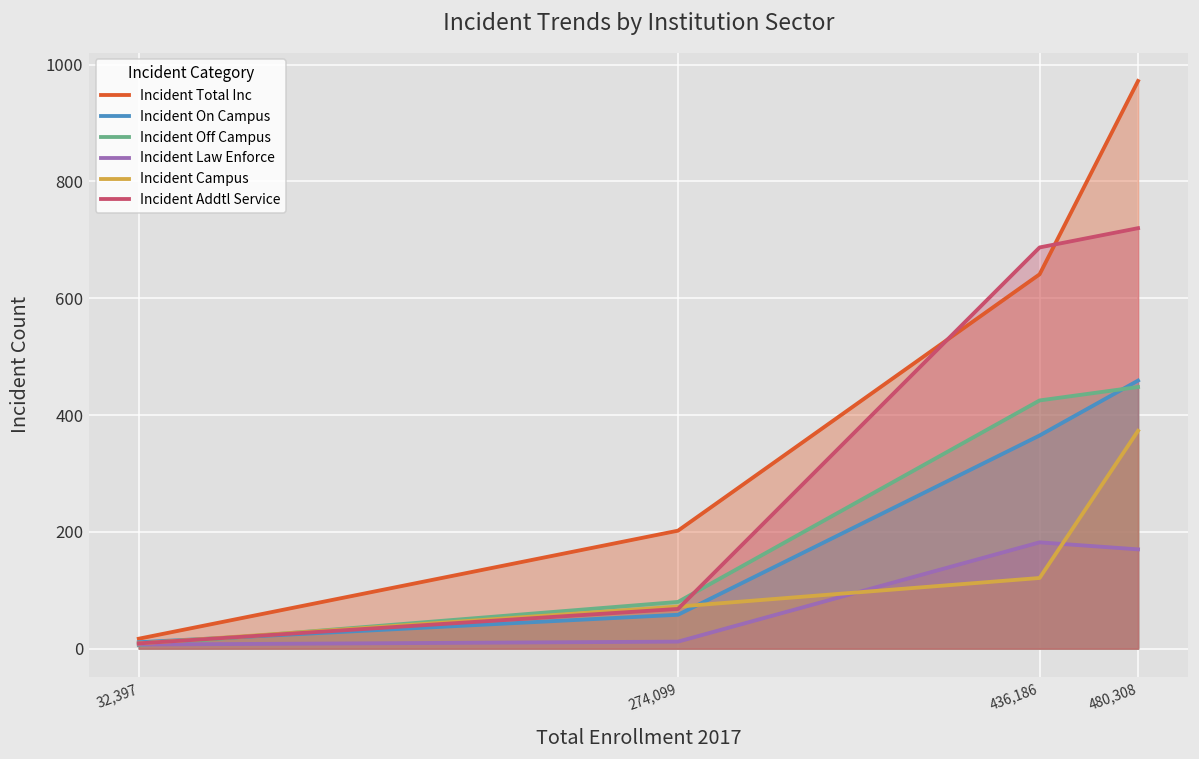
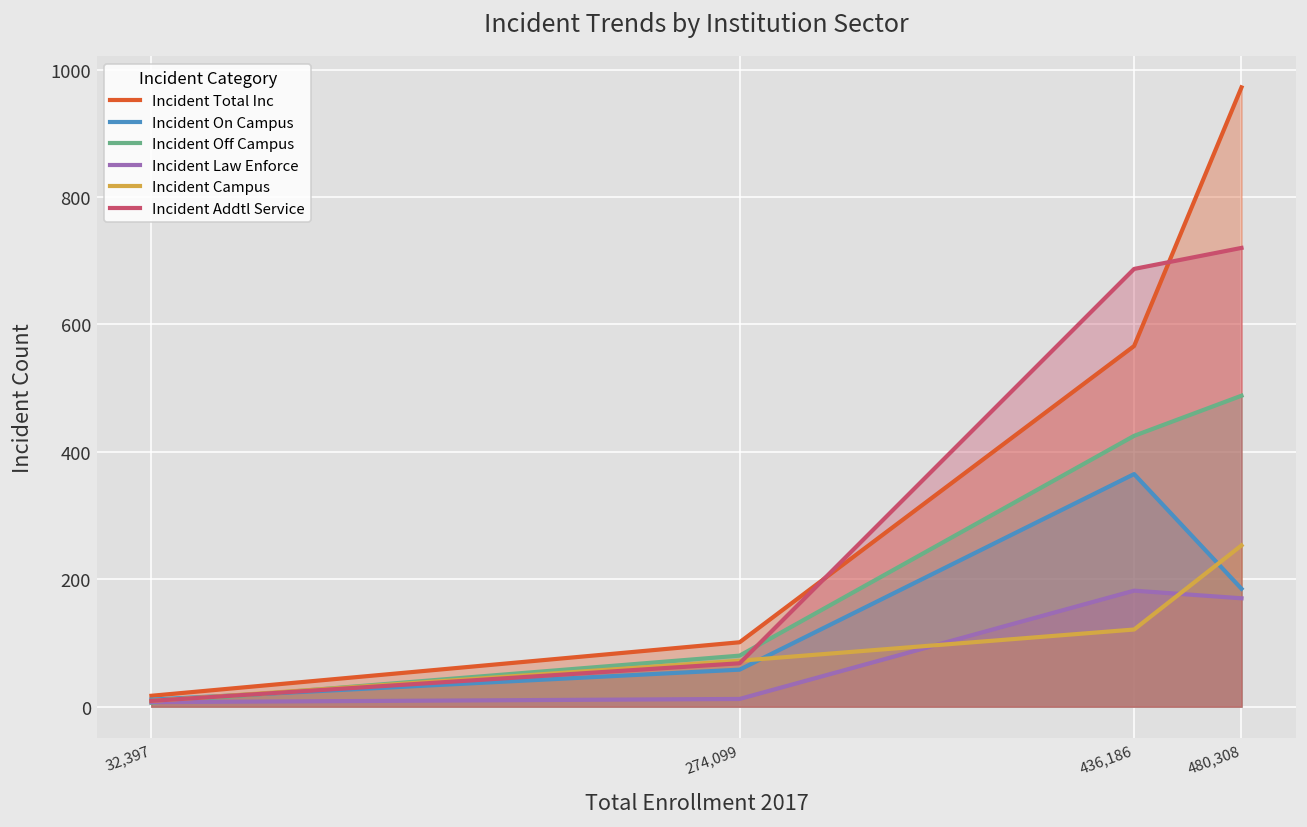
  {
    "Incident Total Inc": {
      "32,397": 20,
-     "274,099": 200,
-     "436,186": 640,
+     "274,099": 100,
+     "436,186": 570,
      "480,308": 970
    },
    "Incident On Campus": {
      "274,099": 60,
      "436,186": 370,
-     "480,308": 460
+     "480,308": 190
    },
    "Incident Off Campus": {
      "274,099": 80,
      "436,186": 430,
-     "480,308": 450
+     "480,308": 490
    },
    "Incident Law Enforce": {
      "274,099": 10,
      "436,186": 180,
      "480,308": 170
    },
    "Incident Campus": {
      "436,186": 120,
-     "480,308": 370
+     "480,308": 250
    },
    "Incident Addtl Service": {
      "436,186": 690,
      "480,308": 720
    }
  }
